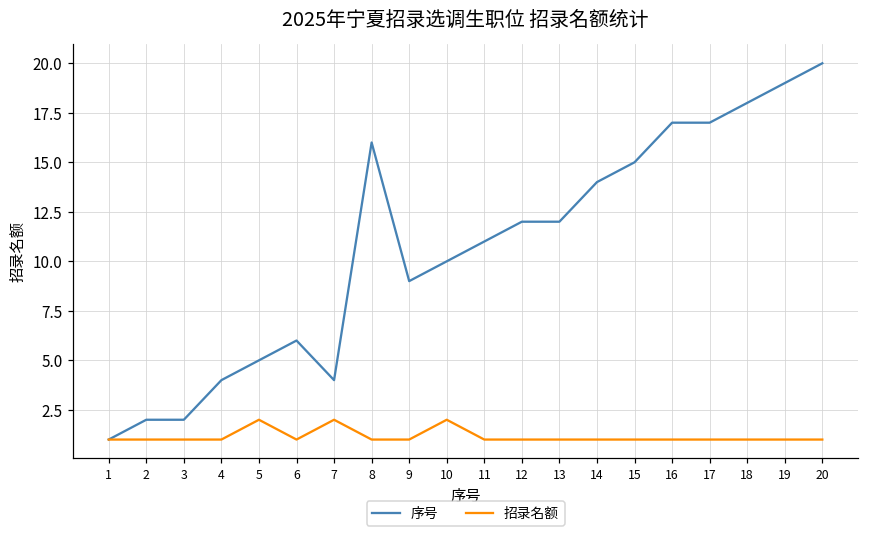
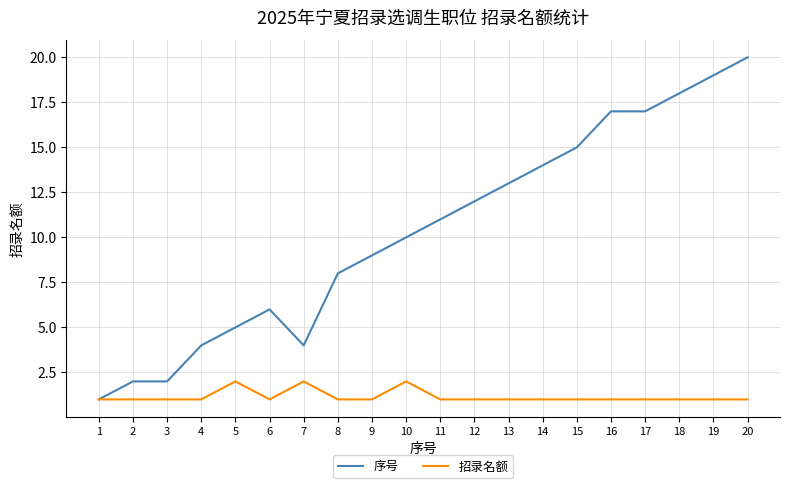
  {
    "序号": {
      "2": 2,
      "3": 2,
      "4": 4,
      "5": 5,
      "6": 6,
      "7": 4,
-     "8": 16,
+     "8": 8,
      "9": 9,
      "10": 10,
      "11": 11,
      "12": 12,
-     "13": 12,
+     "13": 13,
      "14": 14,
      "15": 15,
      "16": 17,
      "17": 17,
      "18": 18,
      "19": 19,
      "20": 20
    },
    "招录名额": {
      "2": 1,
      "3": 1,
      "4": 1,
      "5": 2,
      "6": 1,
      "7": 2,
      "8": 1,
      "9": 1,
      "10": 2,
      "11": 1,
      "12": 1,
      "13": 1,
      "14": 1,
      "15": 1,
      "16": 1,
      "17": 1,
      "18": 1,
      "19": 1,
      "20": 1
    }
  }
